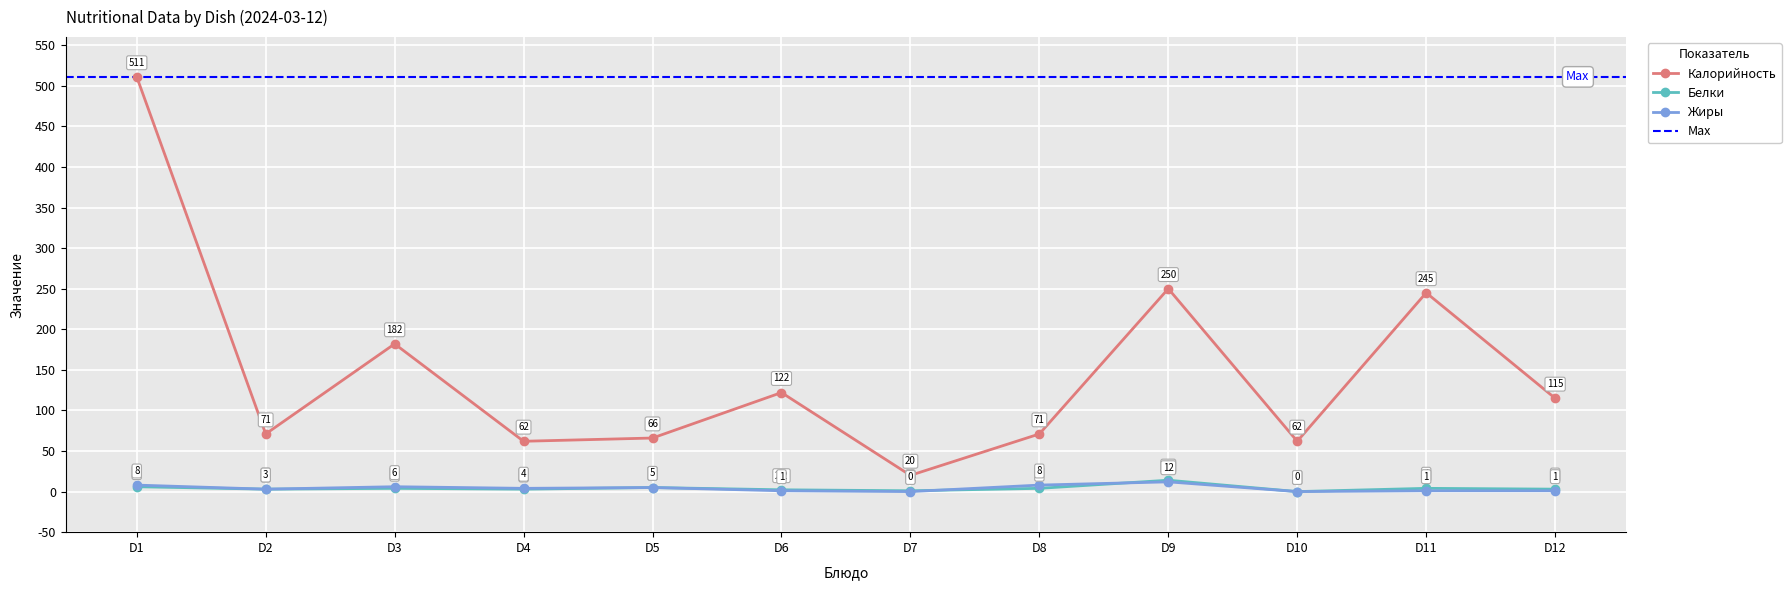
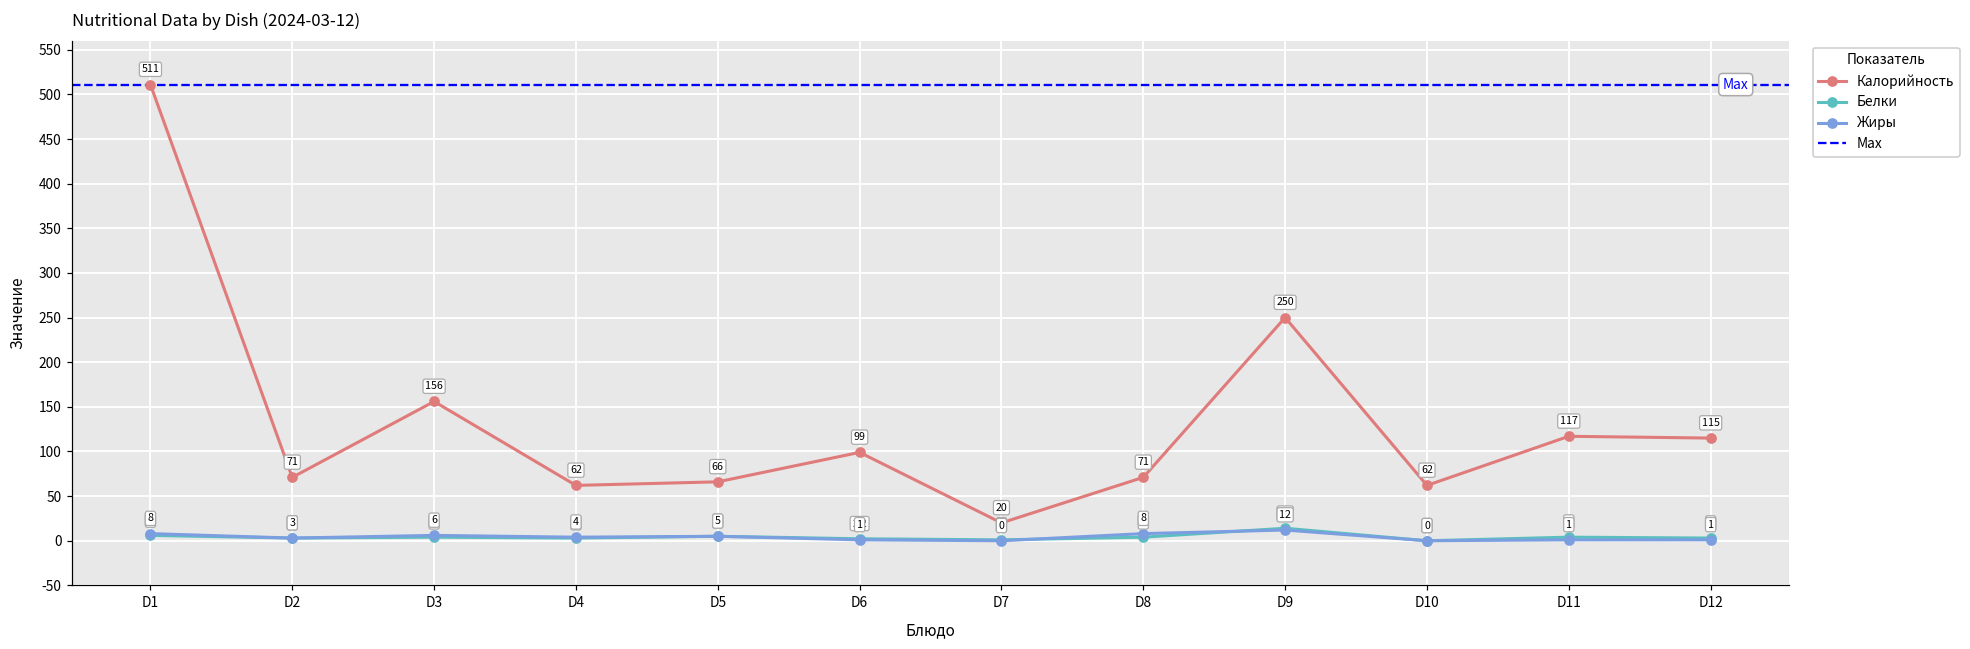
  {
    "Калорийность": {
-     "D3": 182,
-     "D6": 122,
-     "D11": 245
+     "D3": 156,
+     "D6": 99,
+     "D11": 117
    }
  }
